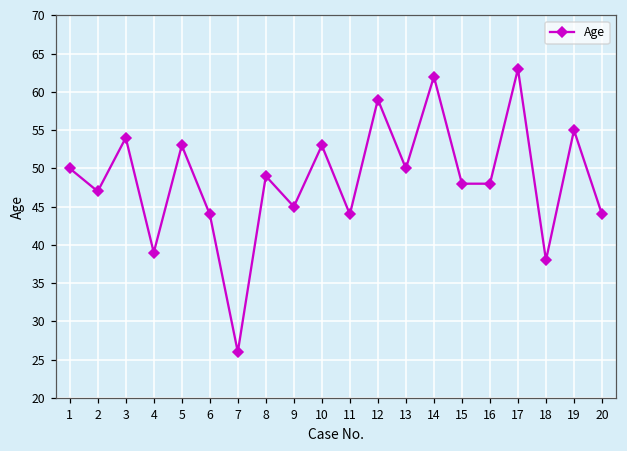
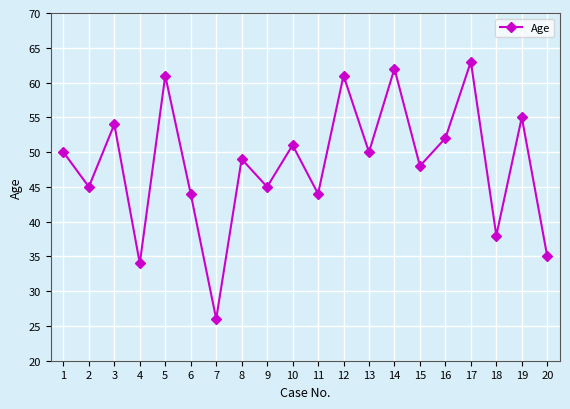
  {
    "1": 50,
-   "2": 47,
+   "2": 45,
    "3": 54,
-   "4": 39,
-   "5": 53,
+   "4": 34,
+   "5": 61,
    "6": 44,
    "7": 26,
    "8": 49,
    "9": 45,
-   "10": 53,
+   "10": 51,
    "11": 44,
-   "12": 59,
+   "12": 61,
    "13": 50,
    "14": 62,
    "15": 48,
-   "16": 48,
+   "16": 52,
    "17": 63,
    "18": 38,
    "19": 55,
-   "20": 44
+   "20": 35
  }
